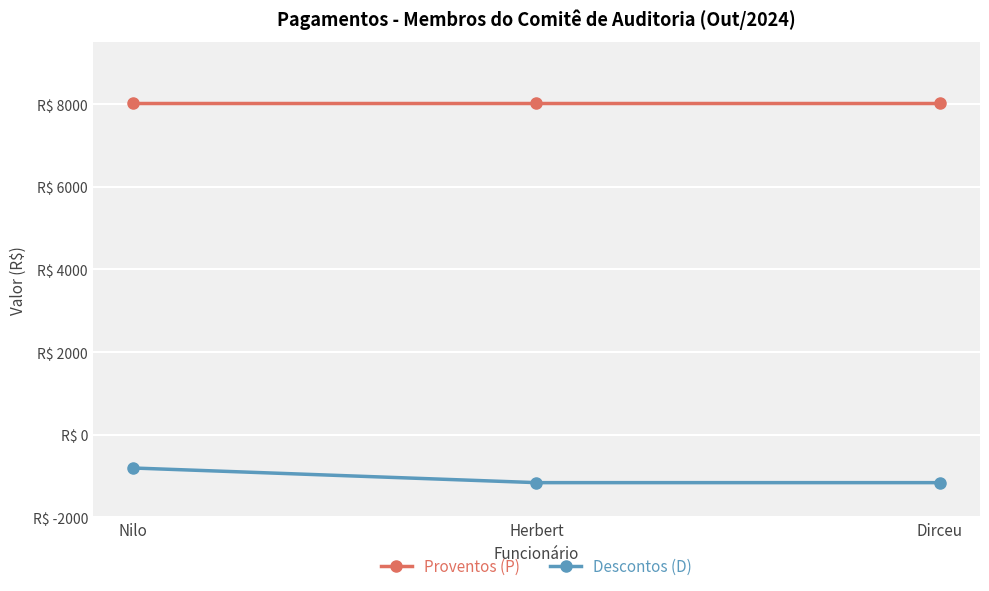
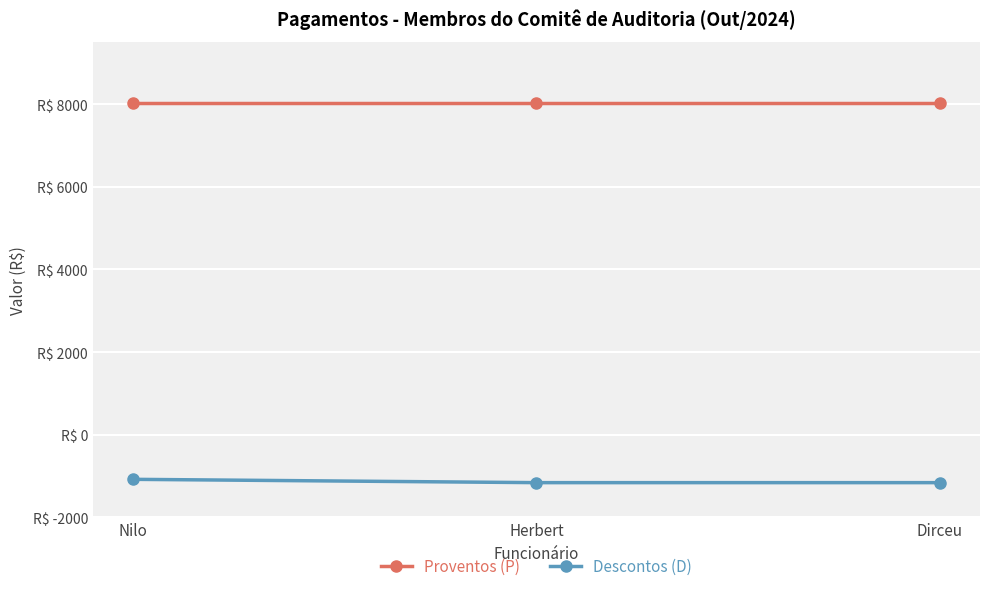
  {
    "Proventos (P)": {
      "Nilo": "R$ 8000",
      "Herbert": "R$ 8000",
      "Dirceu": "R$ 8000"
    },
    "Descontos (D)": {
-     "Nilo": "R$ -800",
+     "Nilo": "R$ -1100",
      "Herbert": "R$ -1200",
      "Dirceu": "R$ -1200"
    }
  }
